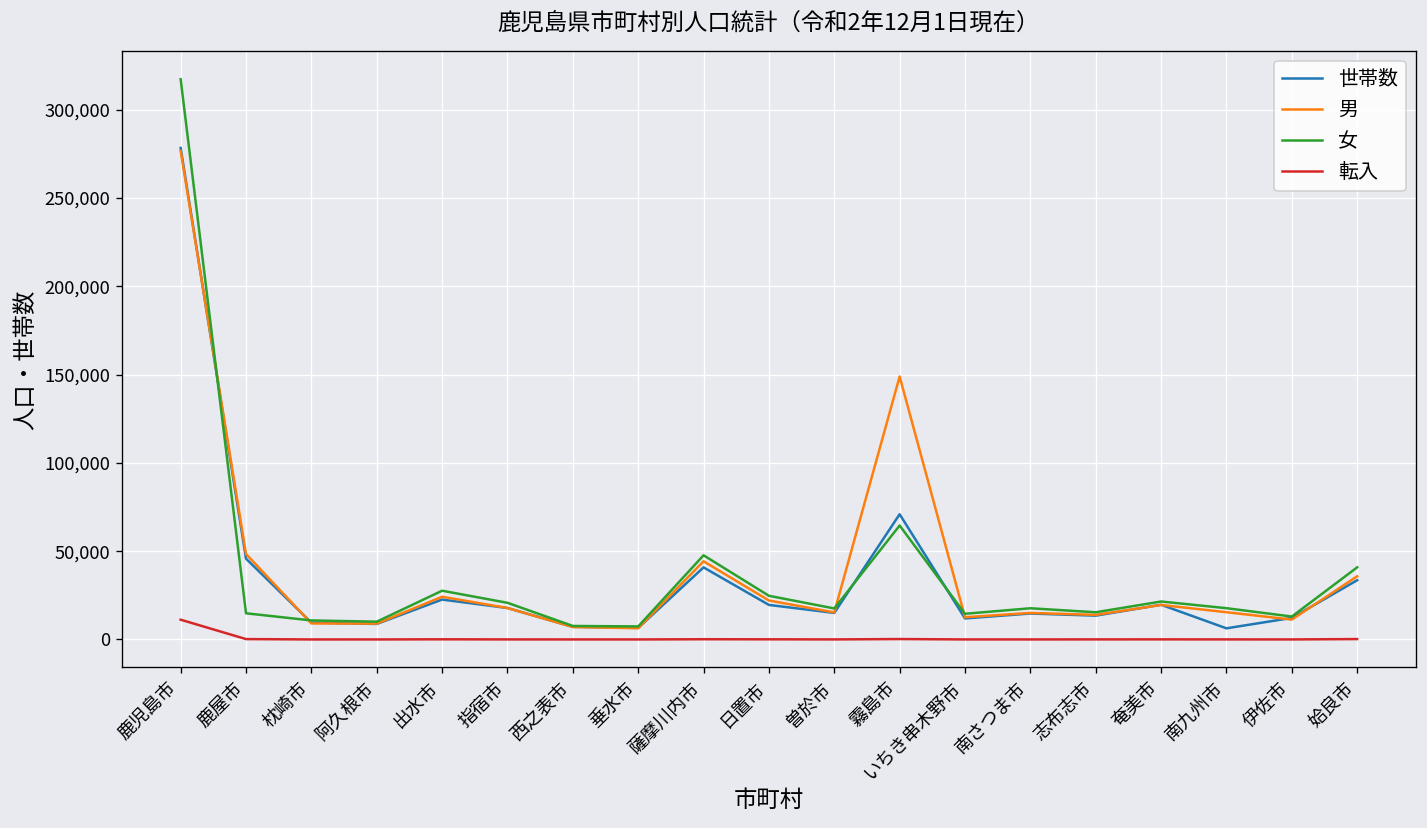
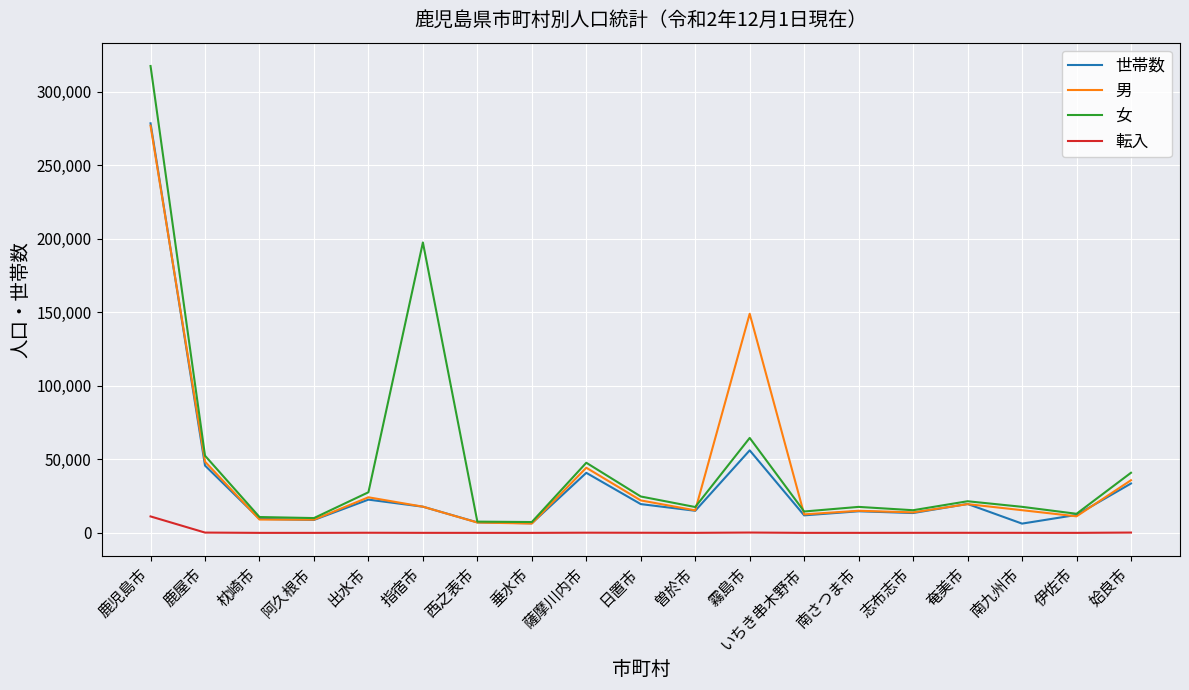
  {
    "世帯数": {
      "鹿屋市": "46,000",
      "薩摩川内市": "41,000",
      "日置市": "20,000",
-     "霧島市": "71,000",
+     "霧島市": "56,000",
      "南九州市": "6,000",
      "姶良市": "34,000"
    },
    "男": {
      "鹿屋市": "48,000",
      "薩摩川内市": "44,000",
      "日置市": "22,000",
      "霧島市": "149,000",
      "南九州市": "15,000",
      "姶良市": "36,000"
    },
    "女": {
      "鹿児島市": "317,000",
-     "鹿屋市": "15,000",
+     "鹿屋市": "52,000",
      "出水市": "28,000",
-     "指宿市": "21,000",
+     "指宿市": "197,000",
      "薩摩川内市": "48,000",
      "日置市": "25,000",
      "曽於市": "18,000",
      "霧島市": "65,000",
      "いちき串木野市": "15,000",
      "南さつま市": "18,000",
      "奄美市": "22,000",
      "南九州市": "18,000",
      "姶良市": "41,000"
    },
    "転入": {
      "鹿児島市": "11,000",
      "鹿屋市": "0",
      "枕崎市": "0",
      "阿久根市": "0",
      "出水市": "0",
      "指宿市": "0",
      "西之表市": "0",
      "垂水市": "0",
      "薩摩川内市": "0",
      "日置市": "0",
      "曽於市": "0",
      "霧島市": "0",
      "いちき串木野市": "0",
      "南さつま市": "0",
      "志布志市": "0",
      "奄美市": "0",
      "南九州市": "0",
      "伊佐市": "0",
      "姶良市": "0"
    }
  }
